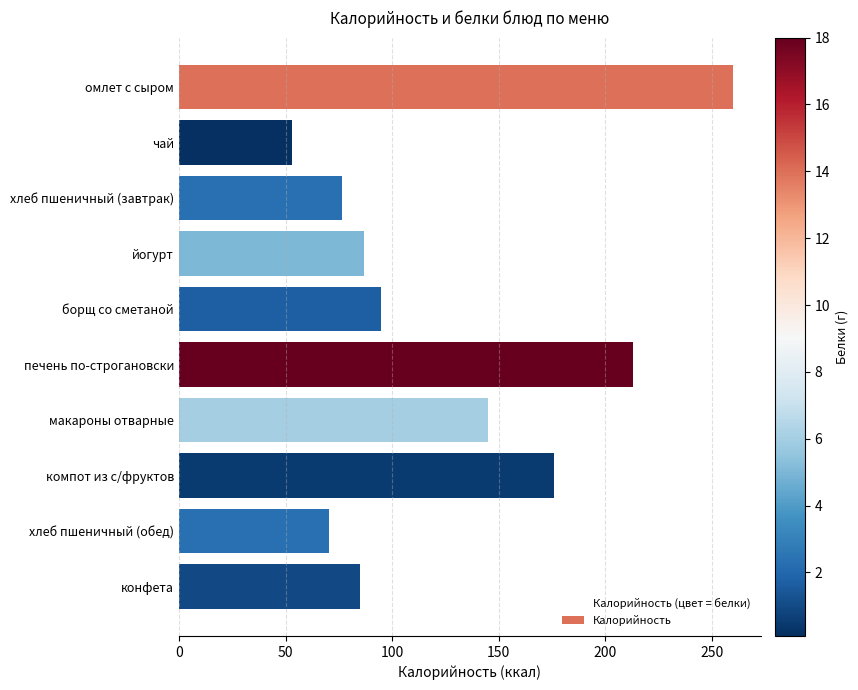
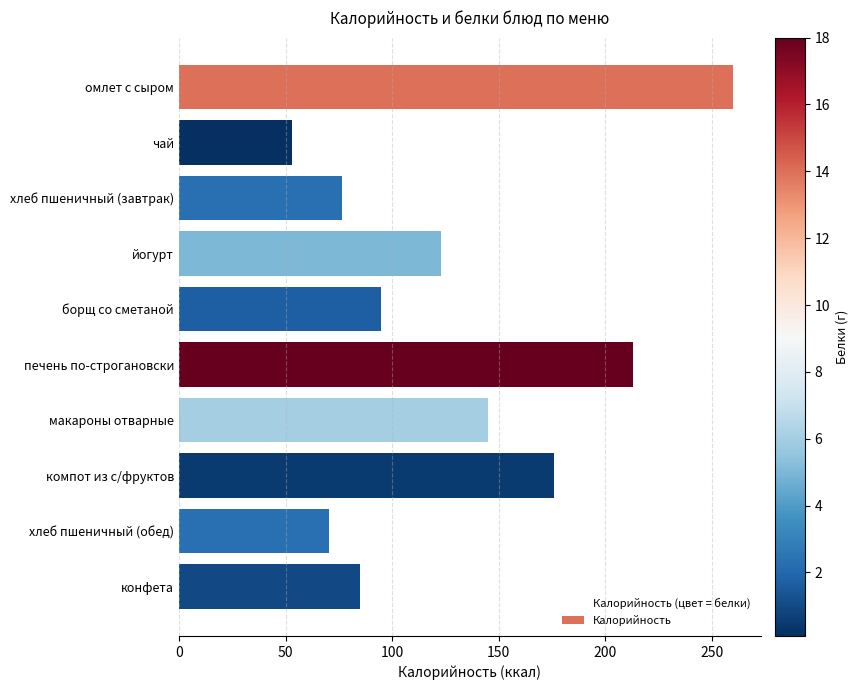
  {
    "омлет с сыром": 260,
    "чай": 53,
    "хлеб пшеничный (завтрак)": 77,
-   "йогурт": 87,
+   "йогурт": 123,
    "борщ со сметаной": 95,
    "печень по-строгановски": 213,
    "макароны отварные": 145,
    "компот из с/фруктов": 176,
    "хлеб пшеничный (обед)": 71,
    "конфета": 85
  }
